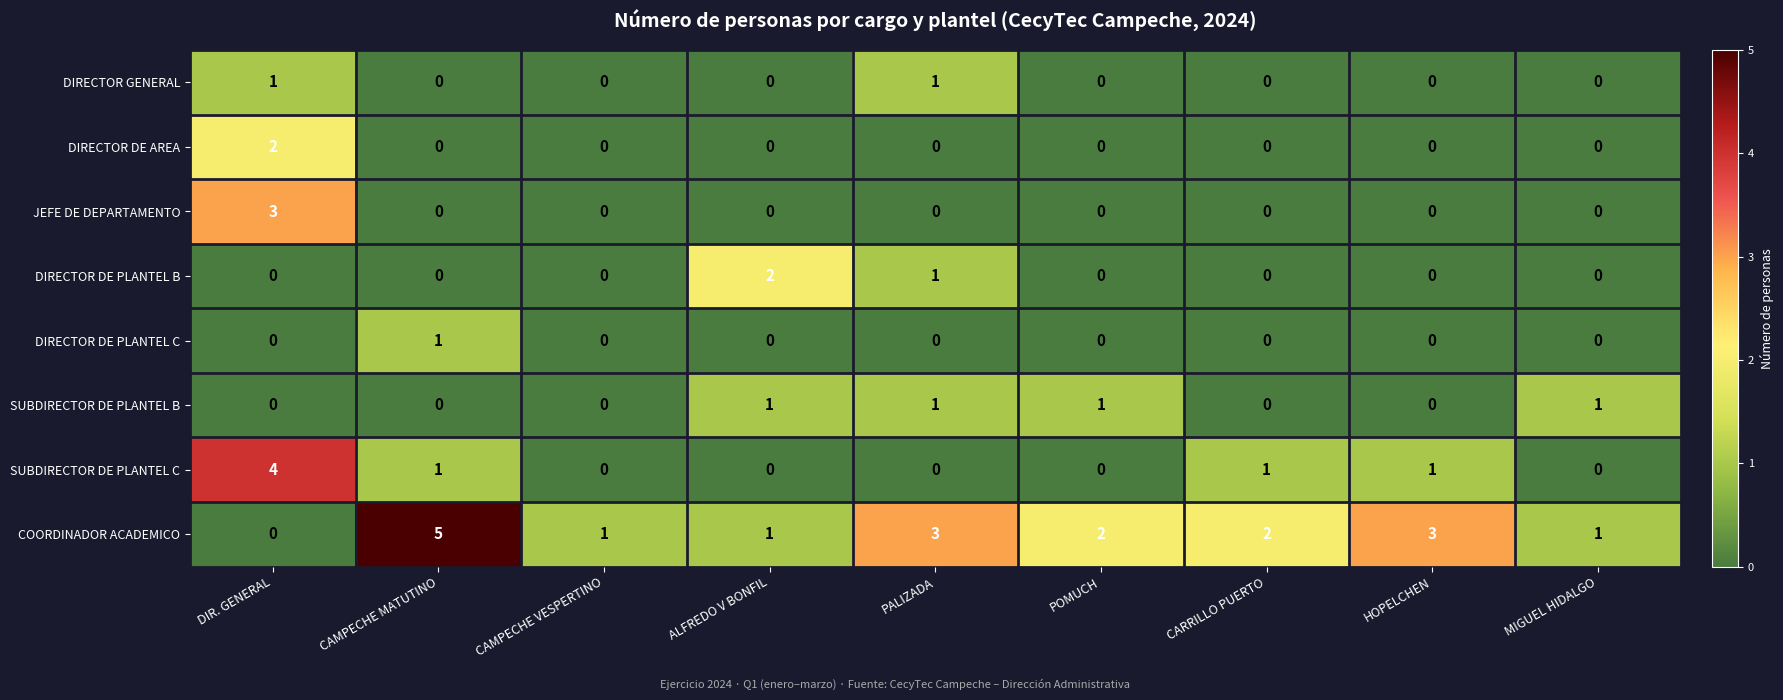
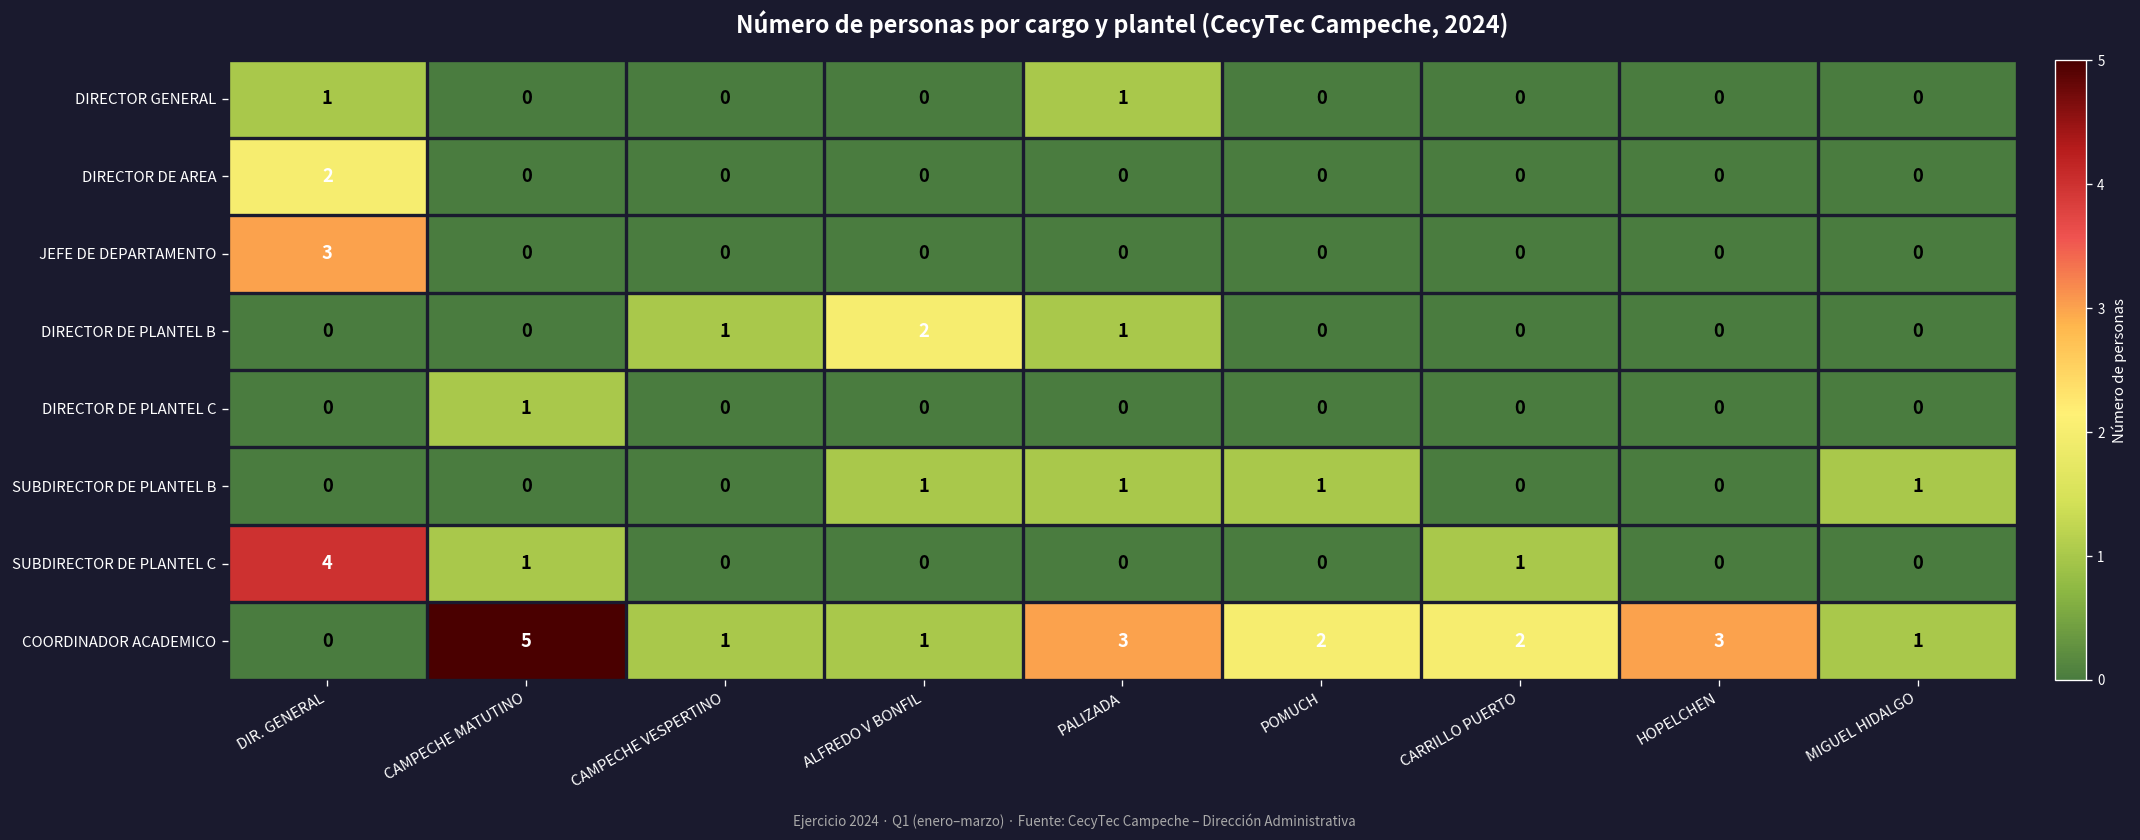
  {
    "DIRECTOR GENERAL": {
      "DIR. GENERAL": 1,
      "CAMPECHE MATUTINO": 0,
      "CAMPECHE VESPERTINO": 0,
      "ALFREDO V BONFIL": 0,
      "PALIZADA": 1,
      "POMUCH": 0,
      "CARRILLO PUERTO": 0,
      "HOPELCHEN": 0,
      "MIGUEL HIDALGO": 0
    },
    "DIRECTOR DE AREA": {
      "DIR. GENERAL": 2,
      "CAMPECHE MATUTINO": 0,
      "CAMPECHE VESPERTINO": 0,
      "ALFREDO V BONFIL": 0,
      "PALIZADA": 0,
      "POMUCH": 0,
      "CARRILLO PUERTO": 0,
      "HOPELCHEN": 0,
      "MIGUEL HIDALGO": 0
    },
    "JEFE DE DEPARTAMENTO": {
      "DIR. GENERAL": 3,
      "CAMPECHE MATUTINO": 0,
      "CAMPECHE VESPERTINO": 0,
      "ALFREDO V BONFIL": 0,
      "PALIZADA": 0,
      "POMUCH": 0,
      "CARRILLO PUERTO": 0,
      "HOPELCHEN": 0,
      "MIGUEL HIDALGO": 0
    },
    "DIRECTOR DE PLANTEL B": {
      "DIR. GENERAL": 0,
      "CAMPECHE MATUTINO": 0,
-     "CAMPECHE VESPERTINO": 0,
+     "CAMPECHE VESPERTINO": 1,
      "ALFREDO V BONFIL": 2,
      "PALIZADA": 1,
      "POMUCH": 0,
      "CARRILLO PUERTO": 0,
      "HOPELCHEN": 0,
      "MIGUEL HIDALGO": 0
    },
    "DIRECTOR DE PLANTEL C": {
      "DIR. GENERAL": 0,
      "CAMPECHE MATUTINO": 1,
      "CAMPECHE VESPERTINO": 0,
      "ALFREDO V BONFIL": 0,
      "PALIZADA": 0,
      "POMUCH": 0,
      "CARRILLO PUERTO": 0,
      "HOPELCHEN": 0,
      "MIGUEL HIDALGO": 0
    },
    "SUBDIRECTOR DE PLANTEL B": {
      "DIR. GENERAL": 0,
      "CAMPECHE MATUTINO": 0,
      "CAMPECHE VESPERTINO": 0,
      "ALFREDO V BONFIL": 1,
      "PALIZADA": 1,
      "POMUCH": 1,
      "CARRILLO PUERTO": 0,
      "HOPELCHEN": 0,
      "MIGUEL HIDALGO": 1
    },
    "SUBDIRECTOR DE PLANTEL C": {
      "DIR. GENERAL": 4,
      "CAMPECHE MATUTINO": 1,
      "CAMPECHE VESPERTINO": 0,
      "ALFREDO V BONFIL": 0,
      "PALIZADA": 0,
      "POMUCH": 0,
      "CARRILLO PUERTO": 1,
-     "HOPELCHEN": 1,
+     "HOPELCHEN": 0,
      "MIGUEL HIDALGO": 0
    },
    "COORDINADOR ACADEMICO": {
      "DIR. GENERAL": 0,
      "CAMPECHE MATUTINO": 5,
      "CAMPECHE VESPERTINO": 1,
      "ALFREDO V BONFIL": 1,
      "PALIZADA": 3,
      "POMUCH": 2,
      "CARRILLO PUERTO": 2,
      "HOPELCHEN": 3,
      "MIGUEL HIDALGO": 1
    }
  }
